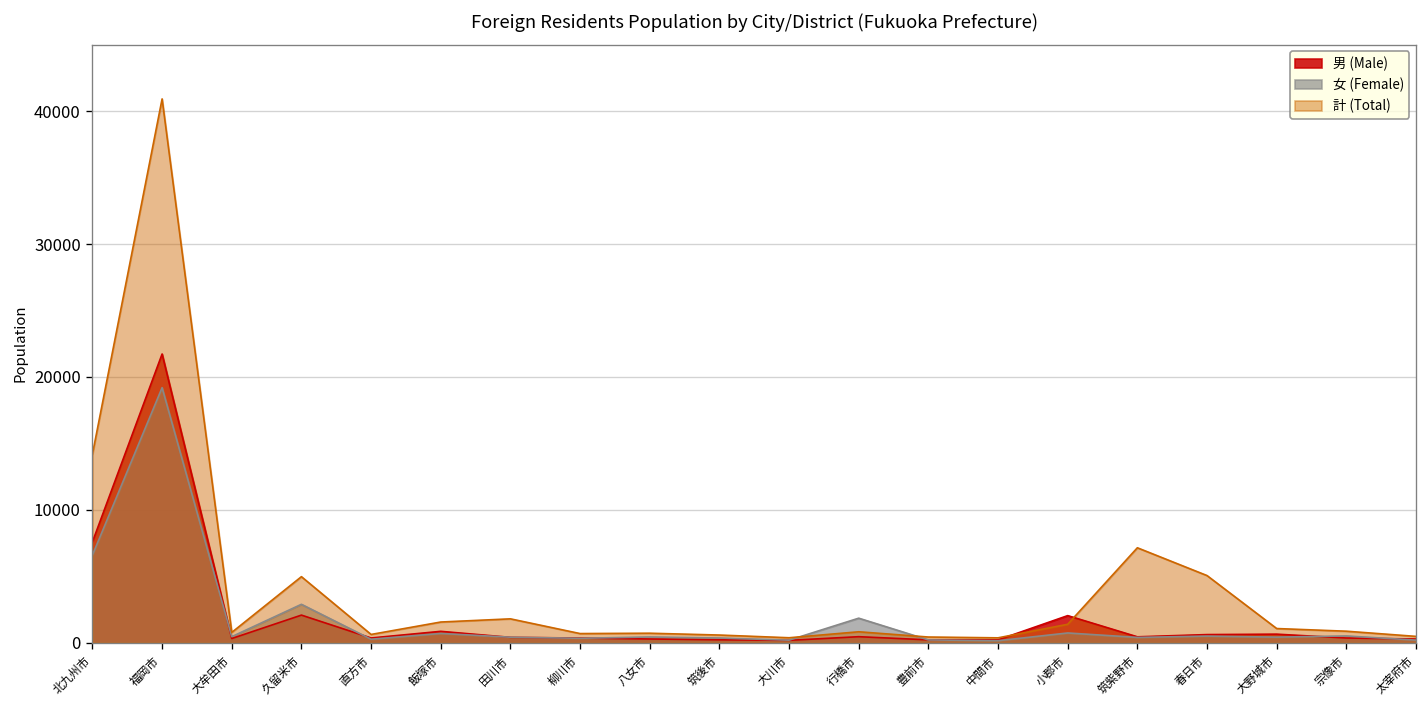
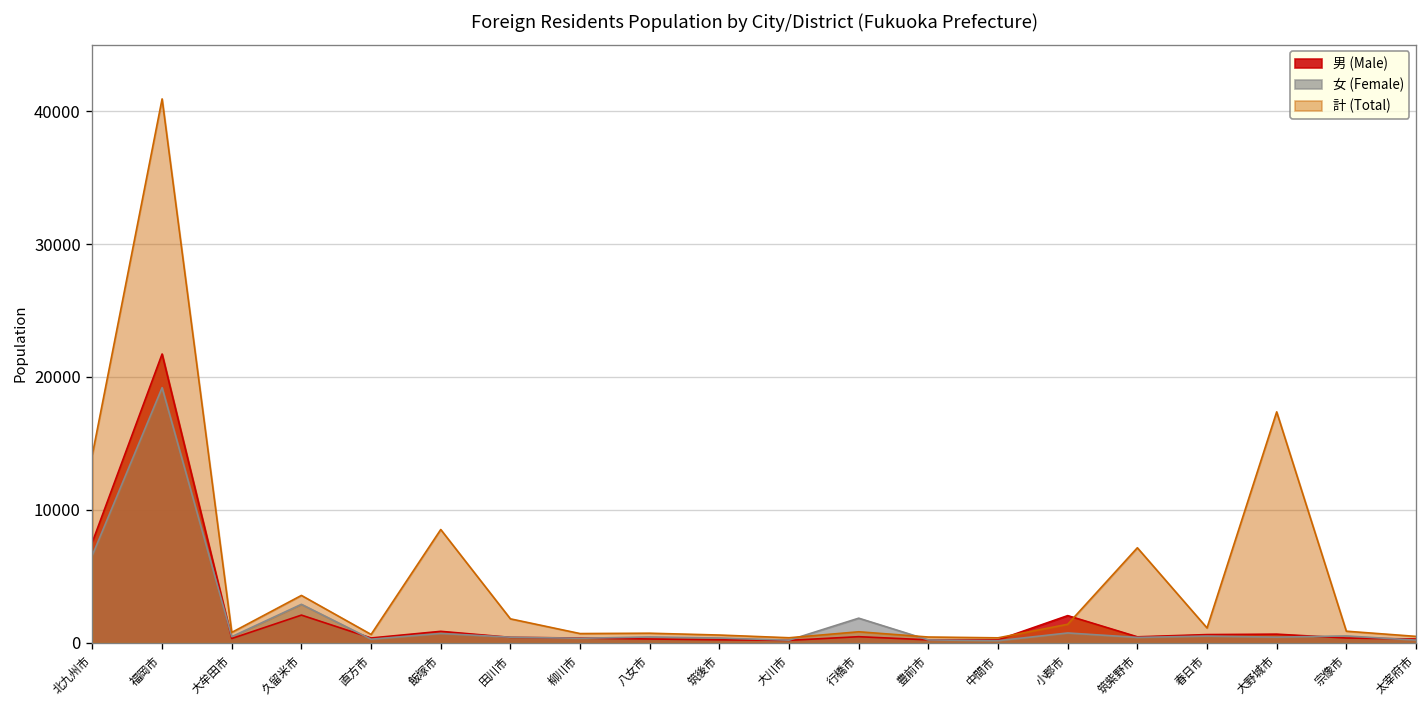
  {
    "男 (Male)": {
      "北九州市": 7600,
      "福岡市": 21700,
      "久留米市": 2100,
      "行橋市": 500,
      "小郡市": 2000
    },
    "女 (Female)": {
      "北九州市": 6600,
      "福岡市": 19200,
      "久留米市": 2900,
      "行橋市": 1800,
      "小郡市": 700
    },
    "計 (Total)": {
      "北九州市": 14200,
      "福岡市": 40900,
      "大牟田市": 800,
-     "久留米市": 5000,
+     "久留米市": 3600,
      "直方市": 600,
-     "飯塚市": 1600,
+     "飯塚市": 8500,
      "田川市": 1800,
      "柳川市": 700,
      "八女市": 700,
      "行橋市": 800,
      "小郡市": 1400,
      "筑紫野市": 7100,
-     "春日市": 5100,
-     "大野城市": 1100,
+     "春日市": 1100,
+     "大野城市": 17400,
      "宗像市": 900
    }
  }
